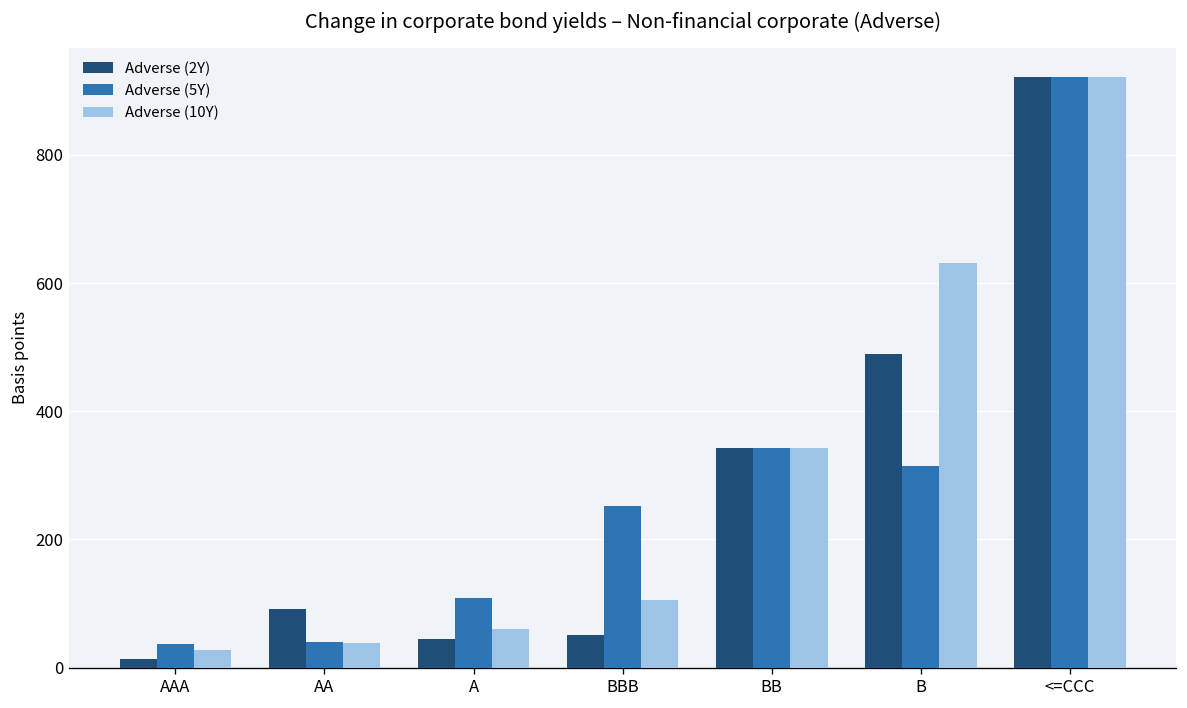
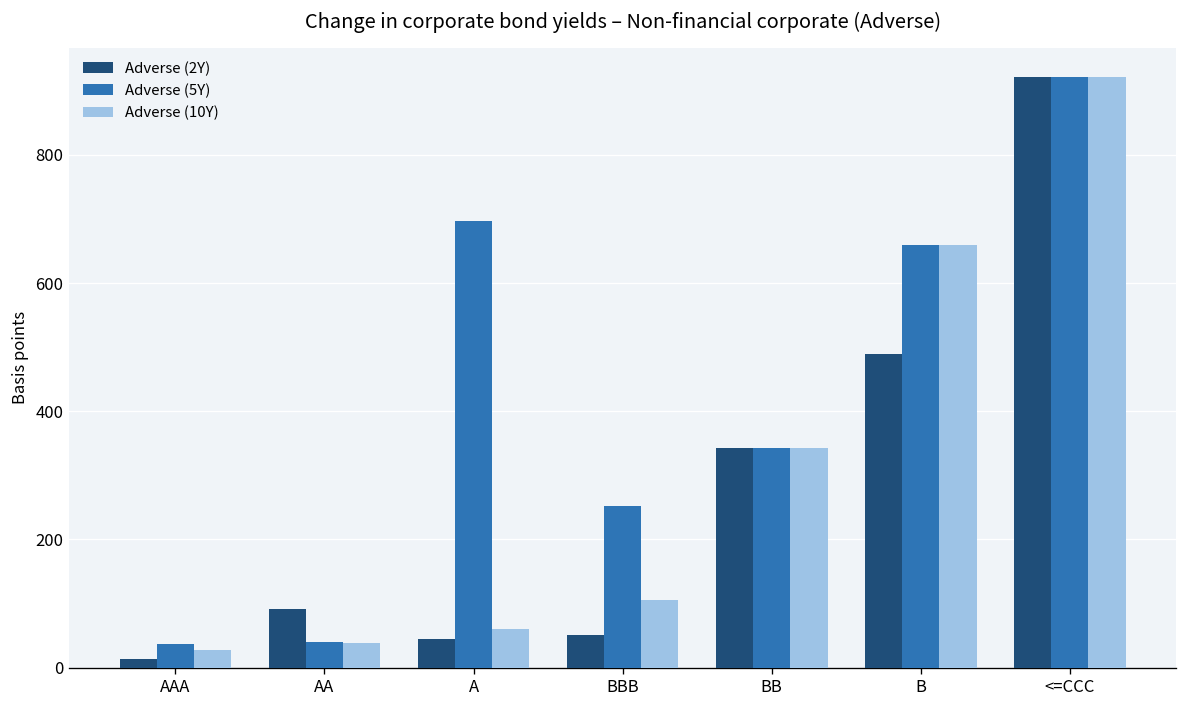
  {
    "Adverse (2Y)": {
      "AAA": 10,
      "AA": 90,
      "A": 50,
      "BBB": 50,
      "BB": 340,
      "B": 490,
      "<=CCC": 920
    },
    "Adverse (5Y)": {
      "AAA": 40,
      "AA": 40,
-     "A": 110,
+     "A": 700,
      "BBB": 250,
      "BB": 340,
-     "B": 320,
+     "B": 660,
      "<=CCC": 920
    },
    "Adverse (10Y)": {
      "AAA": 30,
      "AA": 40,
      "A": 60,
      "BBB": 110,
      "BB": 340,
-     "B": 630,
+     "B": 660,
      "<=CCC": 920
    }
  }
